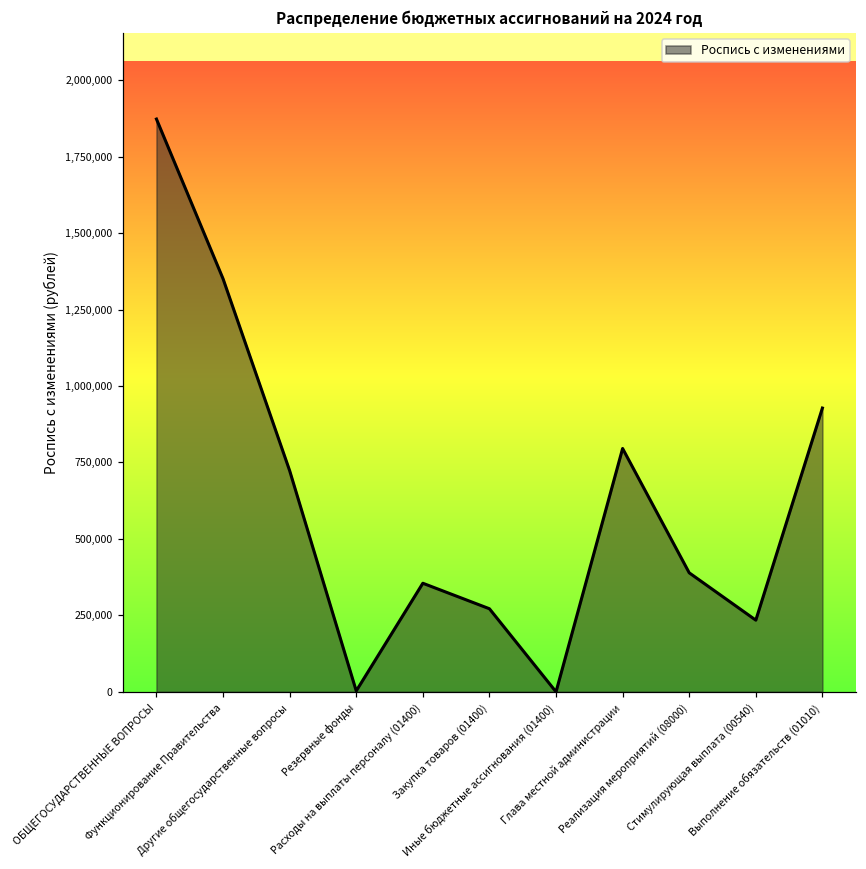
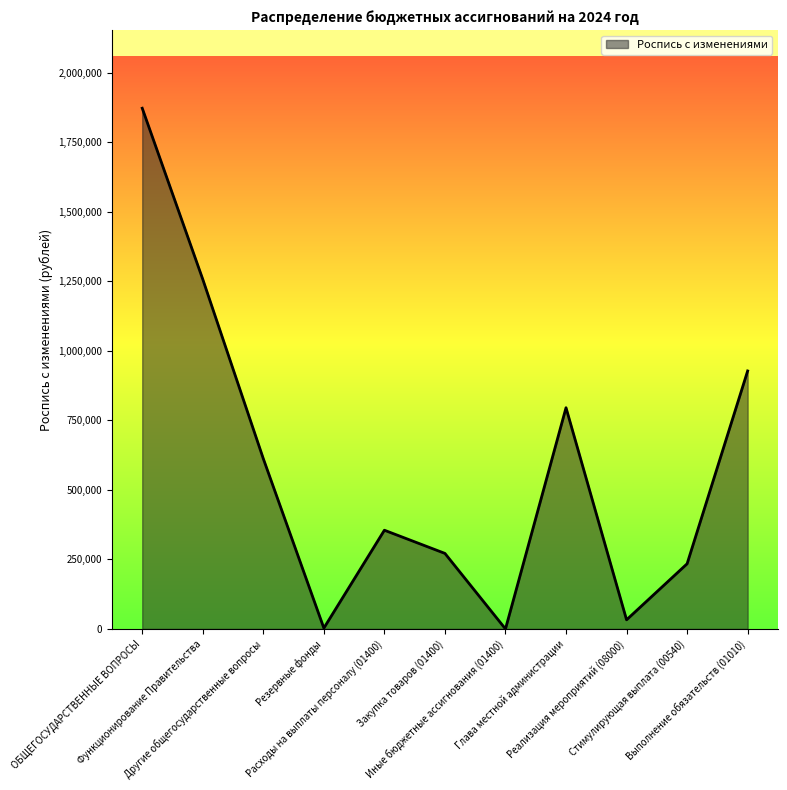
  {
    "ОБЩЕГОСУДАРСТВЕННЫЕ ВОПРОСЫ": "1,870,000",
-   "Функционирование Правительства": "1,350,000",
-   "Другие общегосударственные вопросы": "720,000",
+   "Функционирование Правительства": "1,260,000",
+   "Другие общегосударственные вопросы": "610,000",
    "Резервные фонды": "0",
    "Расходы на выплаты персоналу (01400)": "360,000",
    "Закупка товаров (01400)": "270,000",
    "Иные бюджетные ассигнования (01400)": "0",
    "Глава местной администрации": "800,000",
-   "Реализация мероприятий (08000)": "390,000",
+   "Реализация мероприятий (08000)": "30,000",
    "Стимулирующая выплата (00540)": "230,000",
    "Выполнение обязательств (01010)": "930,000"
  }
